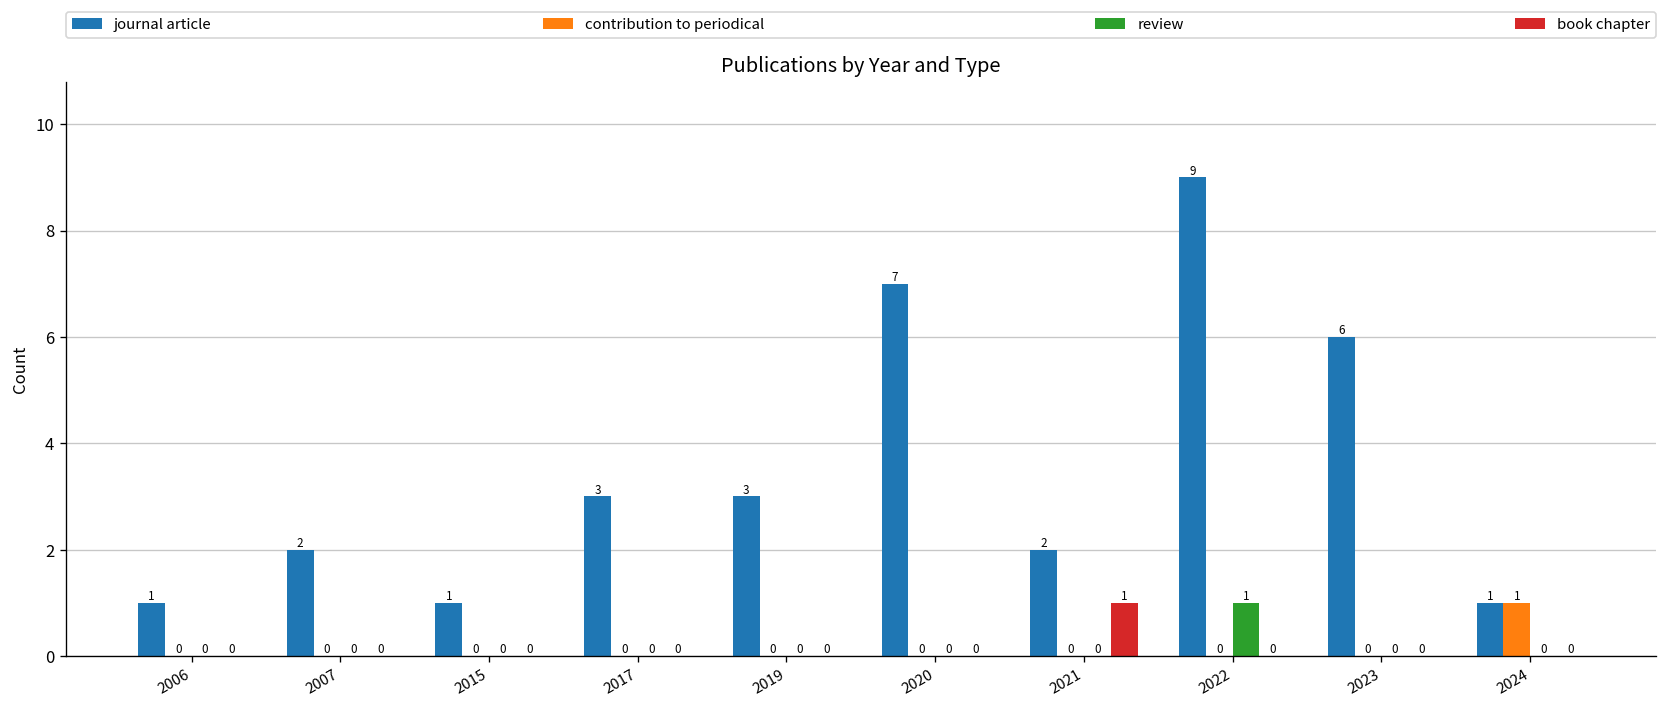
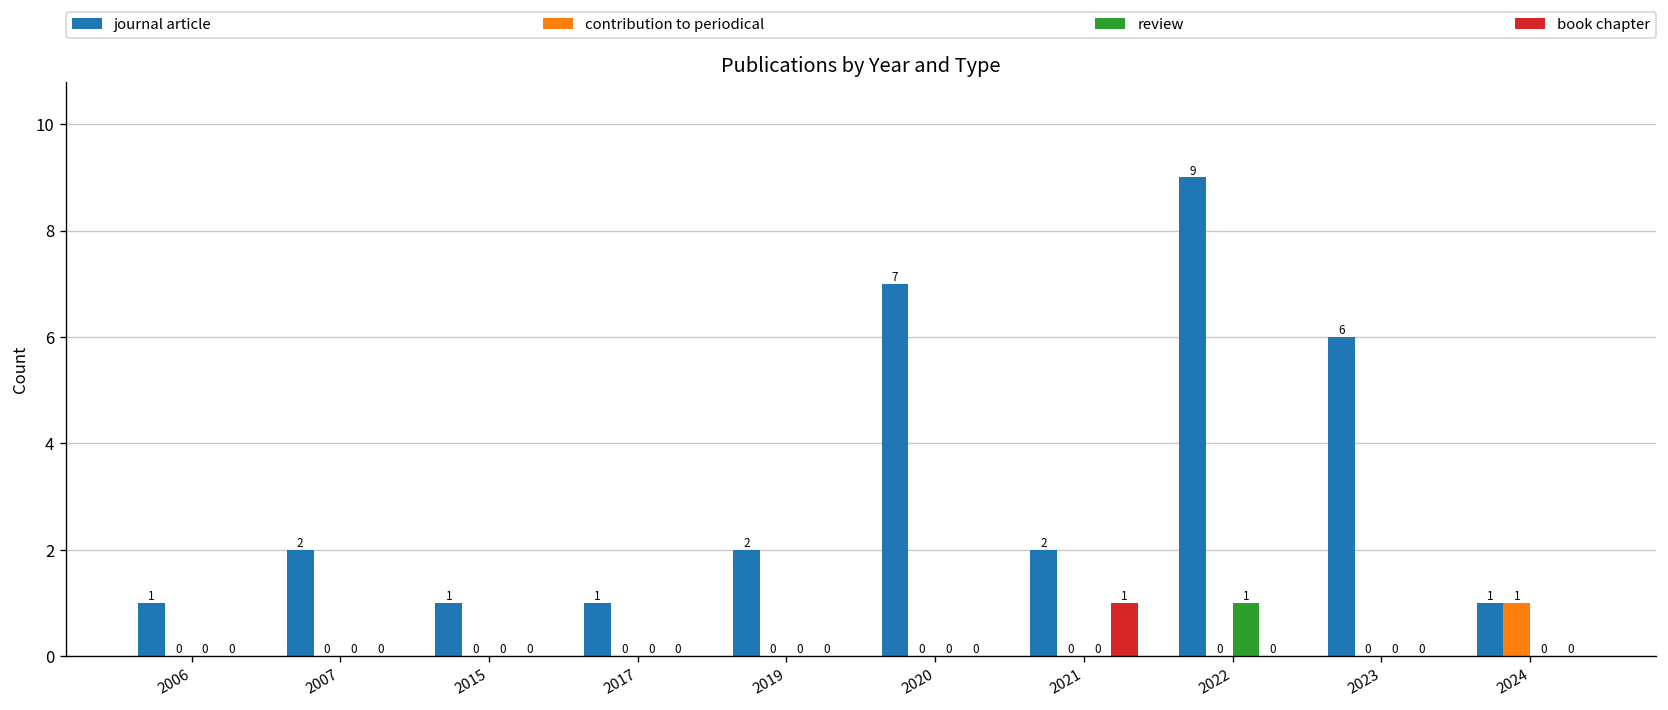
  {
    "journal article": {
      "2006": 1,
      "2007": 2,
      "2015": 1,
-     "2017": 3,
-     "2019": 3,
+     "2017": 1,
+     "2019": 2,
      "2020": 7,
      "2021": 2,
      "2022": 9,
      "2023": 6,
      "2024": 1
    },
    "contribution to periodical": {
      "2006": 0,
      "2007": 0,
      "2015": 0,
      "2017": 0,
      "2019": 0,
      "2020": 0,
      "2021": 0,
      "2022": 0,
      "2023": 0,
      "2024": 1
    },
    "review": {
      "2006": 0,
      "2007": 0,
      "2015": 0,
      "2017": 0,
      "2019": 0,
      "2020": 0,
      "2021": 0,
      "2022": 1,
      "2023": 0,
      "2024": 0
    },
    "book chapter": {
      "2006": 0,
      "2007": 0,
      "2015": 0,
      "2017": 0,
      "2019": 0,
      "2020": 0,
      "2021": 1,
      "2022": 0,
      "2023": 0,
      "2024": 0
    }
  }
